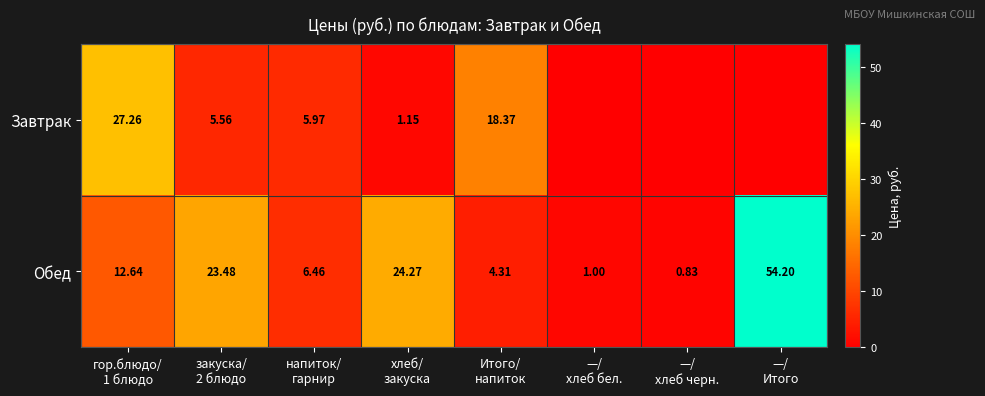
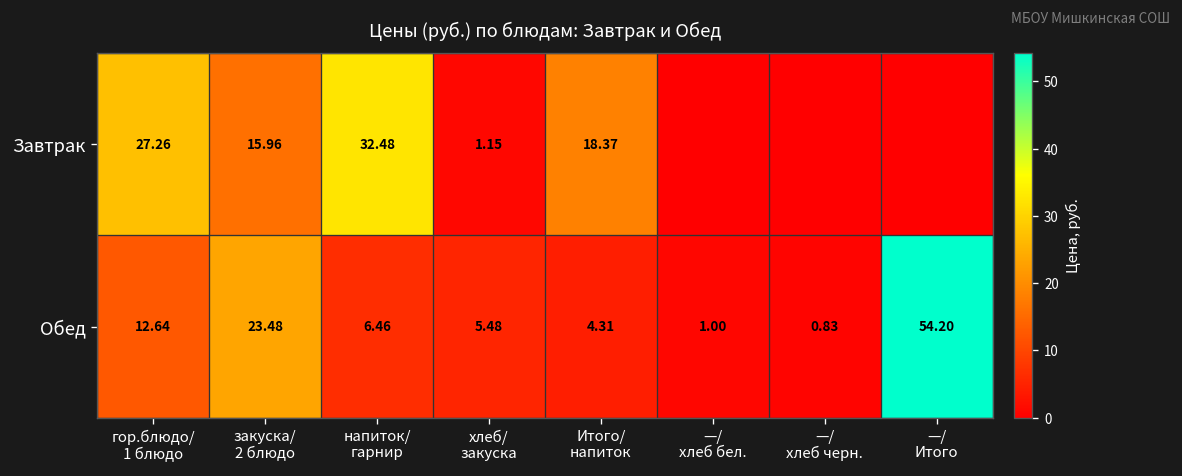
  {
    "Завтрак": {
      "гор.блюдо/ 1 блюдо": 27.26,
-     "закуска/ 2 блюдо": 5.56,
-     "напиток/ гарнир": 5.97,
+     "закуска/ 2 блюдо": 15.96,
+     "напиток/ гарнир": 32.48,
      "хлеб/ закуска": 1.15,
      "Итого/ напиток": 18.37
    },
    "Обед": {
      "гор.блюдо/ 1 блюдо": 12.64,
      "закуска/ 2 блюдо": 23.48,
      "напиток/ гарнир": 6.46,
-     "хлеб/ закуска": 24.27,
+     "хлеб/ закуска": 5.48,
      "Итого/ напиток": 4.31,
      "—/ хлеб бел.": 1.00,
      "—/ хлеб черн.": 0.83,
      "—/ Итого": 54.20
    }
  }
